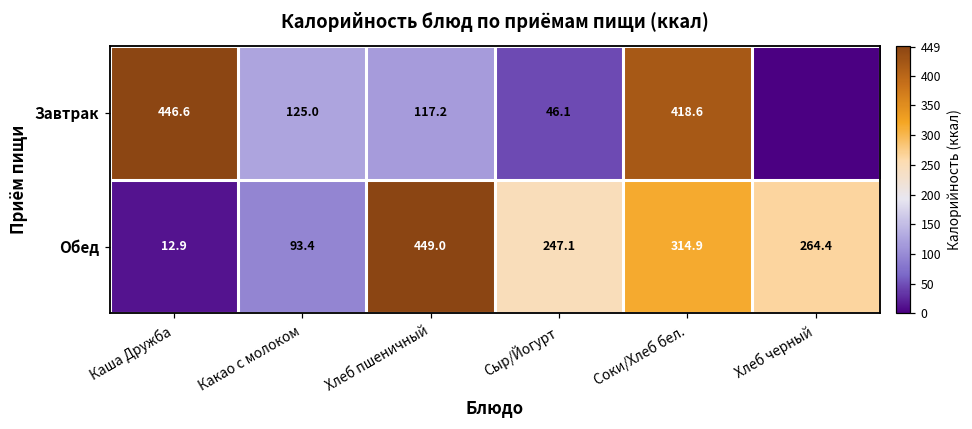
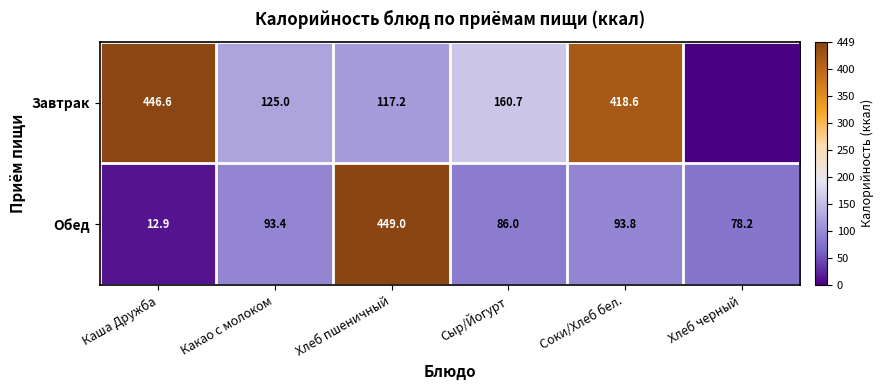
  {
    "Завтрак": {
      "Каша Дружба": 446.6,
      "Какао с молоком": 125.0,
      "Хлеб пшеничный": 117.2,
-     "Сыр/Йогурт": 46.1,
+     "Сыр/Йогурт": 160.7,
      "Соки/Хлеб бел.": 418.6
    },
    "Обед": {
      "Каша Дружба": 12.9,
      "Какао с молоком": 93.4,
      "Хлеб пшеничный": 449.0,
-     "Сыр/Йогурт": 247.1,
-     "Соки/Хлеб бел.": 314.9,
-     "Хлеб черный": 264.4
+     "Сыр/Йогурт": 86.0,
+     "Соки/Хлеб бел.": 93.8,
+     "Хлеб черный": 78.2
    }
  }
